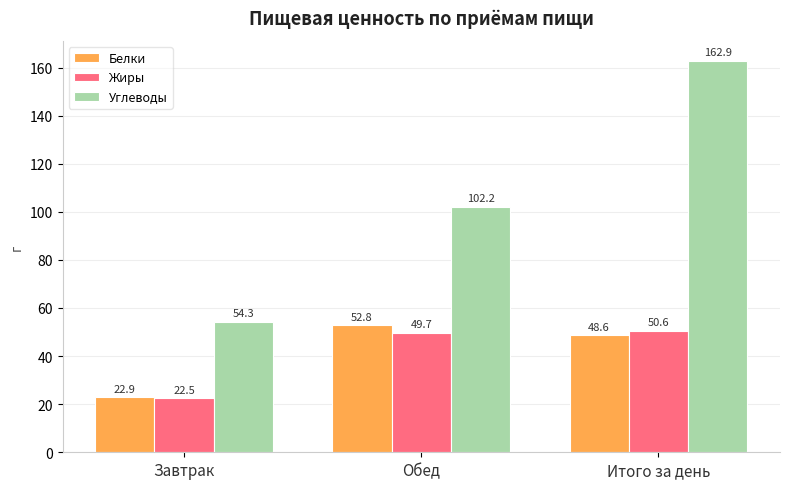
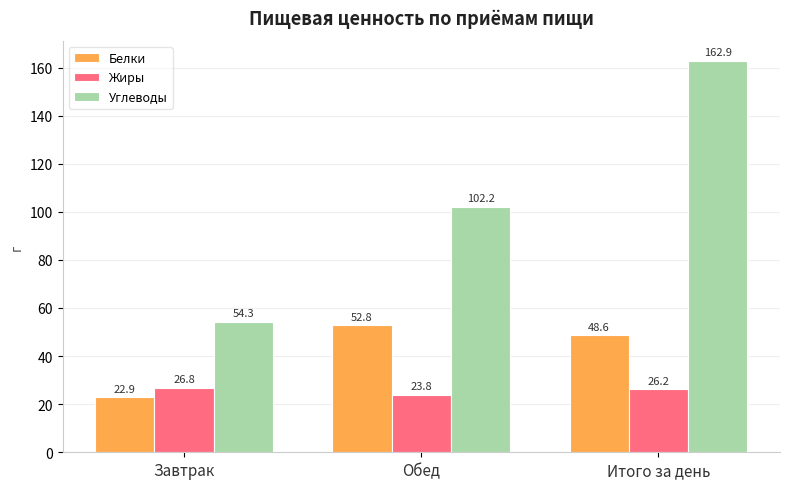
  {
    "Белки": {
      "Завтрак": 22.9,
      "Обед": 52.8,
      "Итого за день": 48.6
    },
    "Жиры": {
-     "Завтрак": 22.5,
-     "Обед": 49.7,
-     "Итого за день": 50.6
+     "Завтрак": 26.8,
+     "Обед": 23.8,
+     "Итого за день": 26.2
    },
    "Углеводы": {
      "Завтрак": 54.3,
      "Обед": 102.2,
      "Итого за день": 162.9
    }
  }
